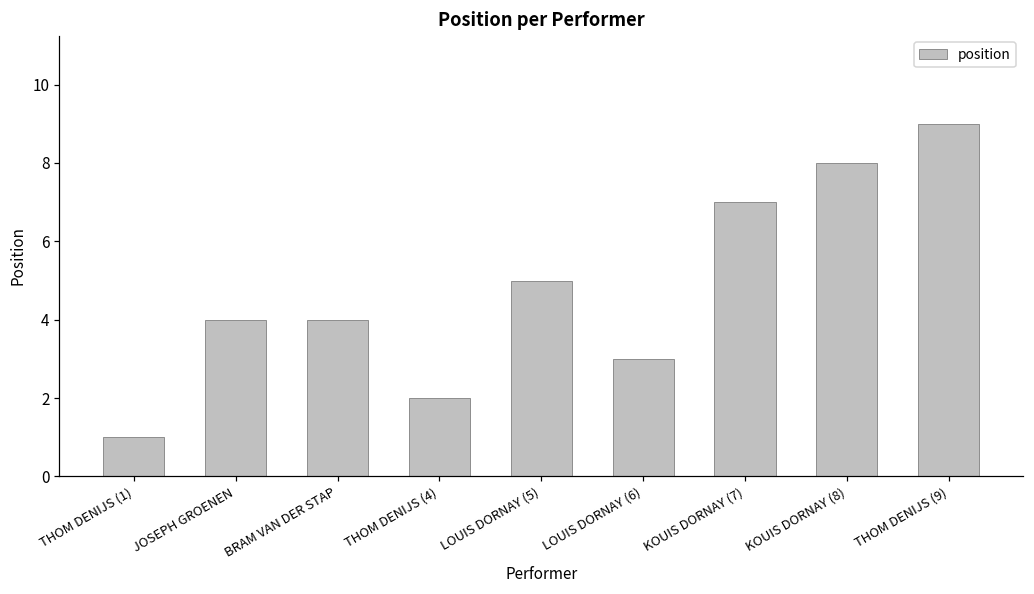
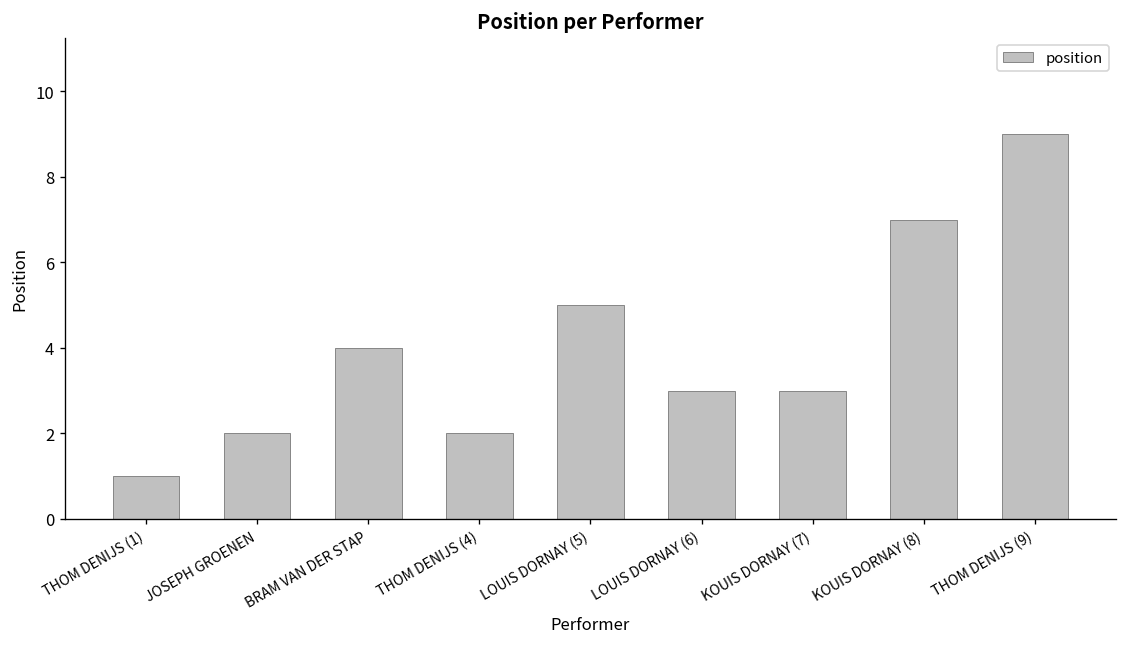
  {
    "THOM DENIJS (1)": 1,
-   "JOSEPH GROENEN": 4,
+   "JOSEPH GROENEN": 2,
    "BRAM VAN DER STAP": 4,
    "THOM DENIJS (4)": 2,
    "LOUIS DORNAY (5)": 5,
    "LOUIS DORNAY (6)": 3,
-   "KOUIS DORNAY (7)": 7,
-   "KOUIS DORNAY (8)": 8,
+   "KOUIS DORNAY (7)": 3,
+   "KOUIS DORNAY (8)": 7,
    "THOM DENIJS (9)": 9
  }
